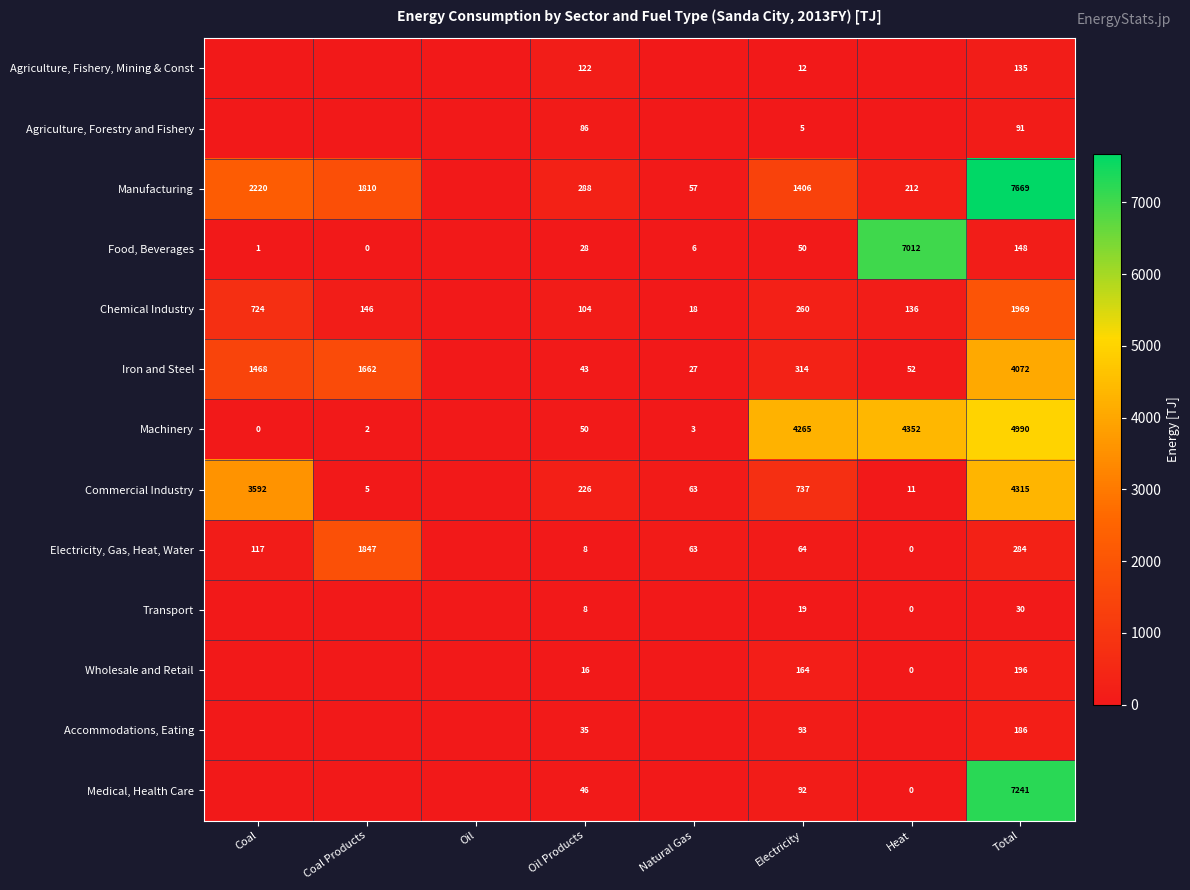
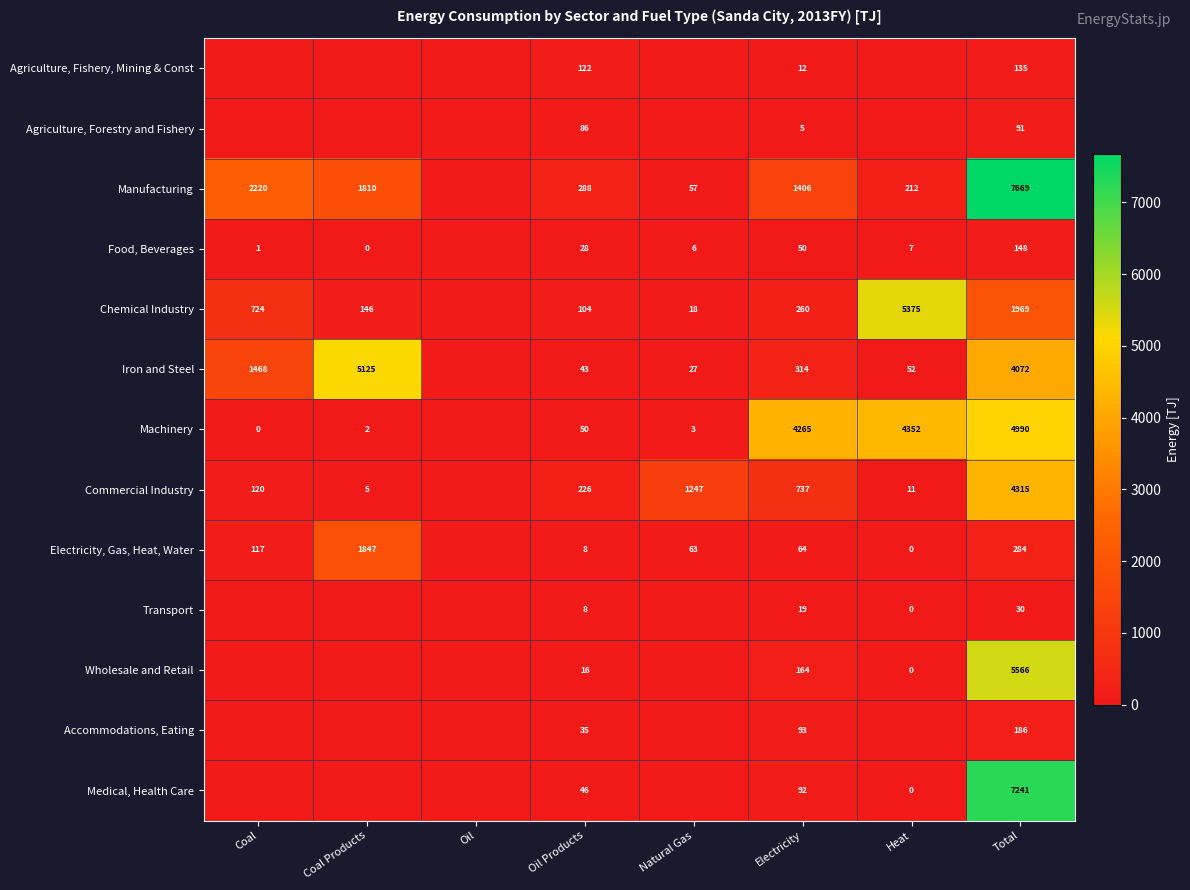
  {
    "Agriculture, Fishery, Mining & Const": {
      "Oil Products": 122,
      "Electricity": 12,
      "Total": 135
    },
    "Agriculture, Forestry and Fishery": {
      "Oil Products": 86,
      "Electricity": 5,
      "Total": 91
    },
    "Manufacturing": {
      "Coal": 2220,
      "Coal Products": 1810,
      "Oil Products": 288,
      "Natural Gas": 57,
      "Electricity": 1406,
      "Heat": 212,
      "Total": 7669
    },
    "Food, Beverages": {
      "Coal": 1,
      "Coal Products": 0,
      "Oil Products": 28,
      "Natural Gas": 6,
      "Electricity": 50,
-     "Heat": 7012,
+     "Heat": 7,
      "Total": 148
    },
    "Chemical Industry": {
      "Coal": 724,
      "Coal Products": 146,
      "Oil Products": 104,
      "Natural Gas": 18,
      "Electricity": 260,
-     "Heat": 136,
+     "Heat": 5375,
      "Total": 1969
    },
    "Iron and Steel": {
      "Coal": 1468,
-     "Coal Products": 1662,
+     "Coal Products": 5125,
      "Oil Products": 43,
      "Natural Gas": 27,
      "Electricity": 314,
      "Heat": 52,
      "Total": 4072
    },
    "Machinery": {
      "Coal": 0,
      "Coal Products": 2,
      "Oil Products": 50,
      "Natural Gas": 3,
      "Electricity": 4265,
      "Heat": 4352,
      "Total": 4990
    },
    "Commercial Industry": {
-     "Coal": 3592,
+     "Coal": 120,
      "Coal Products": 5,
      "Oil Products": 226,
-     "Natural Gas": 63,
+     "Natural Gas": 1247,
      "Electricity": 737,
      "Heat": 11,
      "Total": 4315
    },
    "Electricity, Gas, Heat, Water": {
      "Coal": 117,
      "Coal Products": 1847,
      "Oil Products": 8,
      "Natural Gas": 63,
      "Electricity": 64,
      "Heat": 0,
      "Total": 284
    },
    "Transport": {
      "Oil Products": 8,
      "Electricity": 19,
      "Heat": 0,
      "Total": 30
    },
    "Wholesale and Retail": {
      "Oil Products": 16,
      "Electricity": 164,
      "Heat": 0,
-     "Total": 196
+     "Total": 5566
    },
    "Accommodations, Eating": {
      "Oil Products": 35,
      "Electricity": 93,
      "Total": 186
    },
    "Medical, Health Care": {
      "Oil Products": 46,
      "Electricity": 92,
      "Heat": 0,
      "Total": 7241
    }
  }
